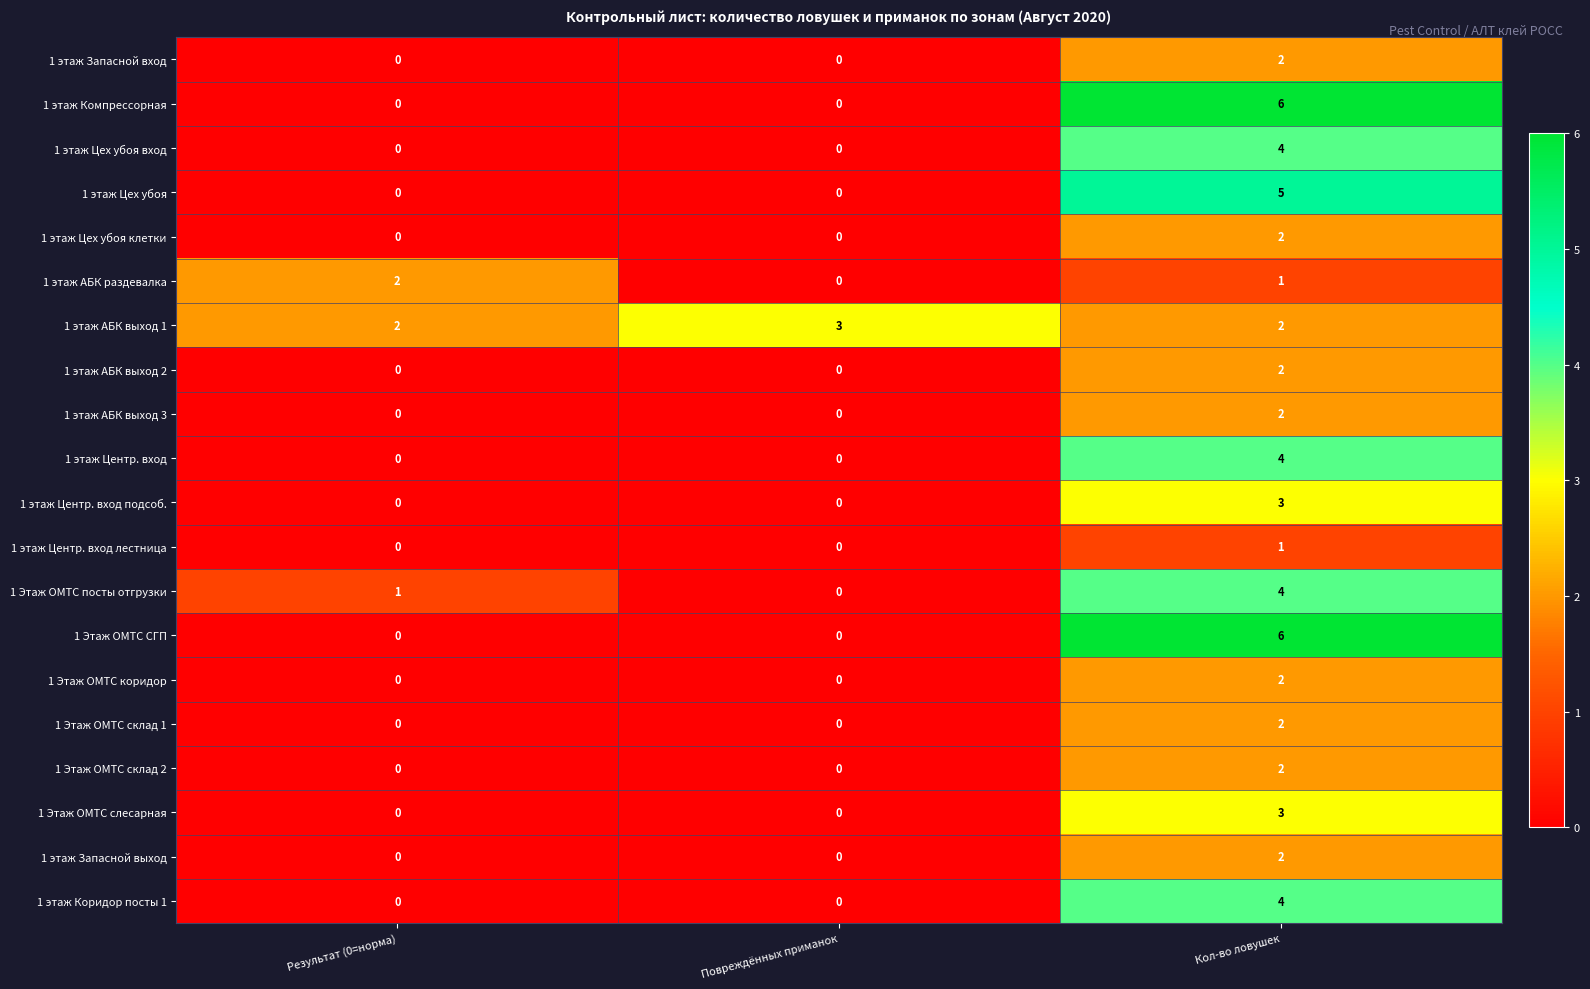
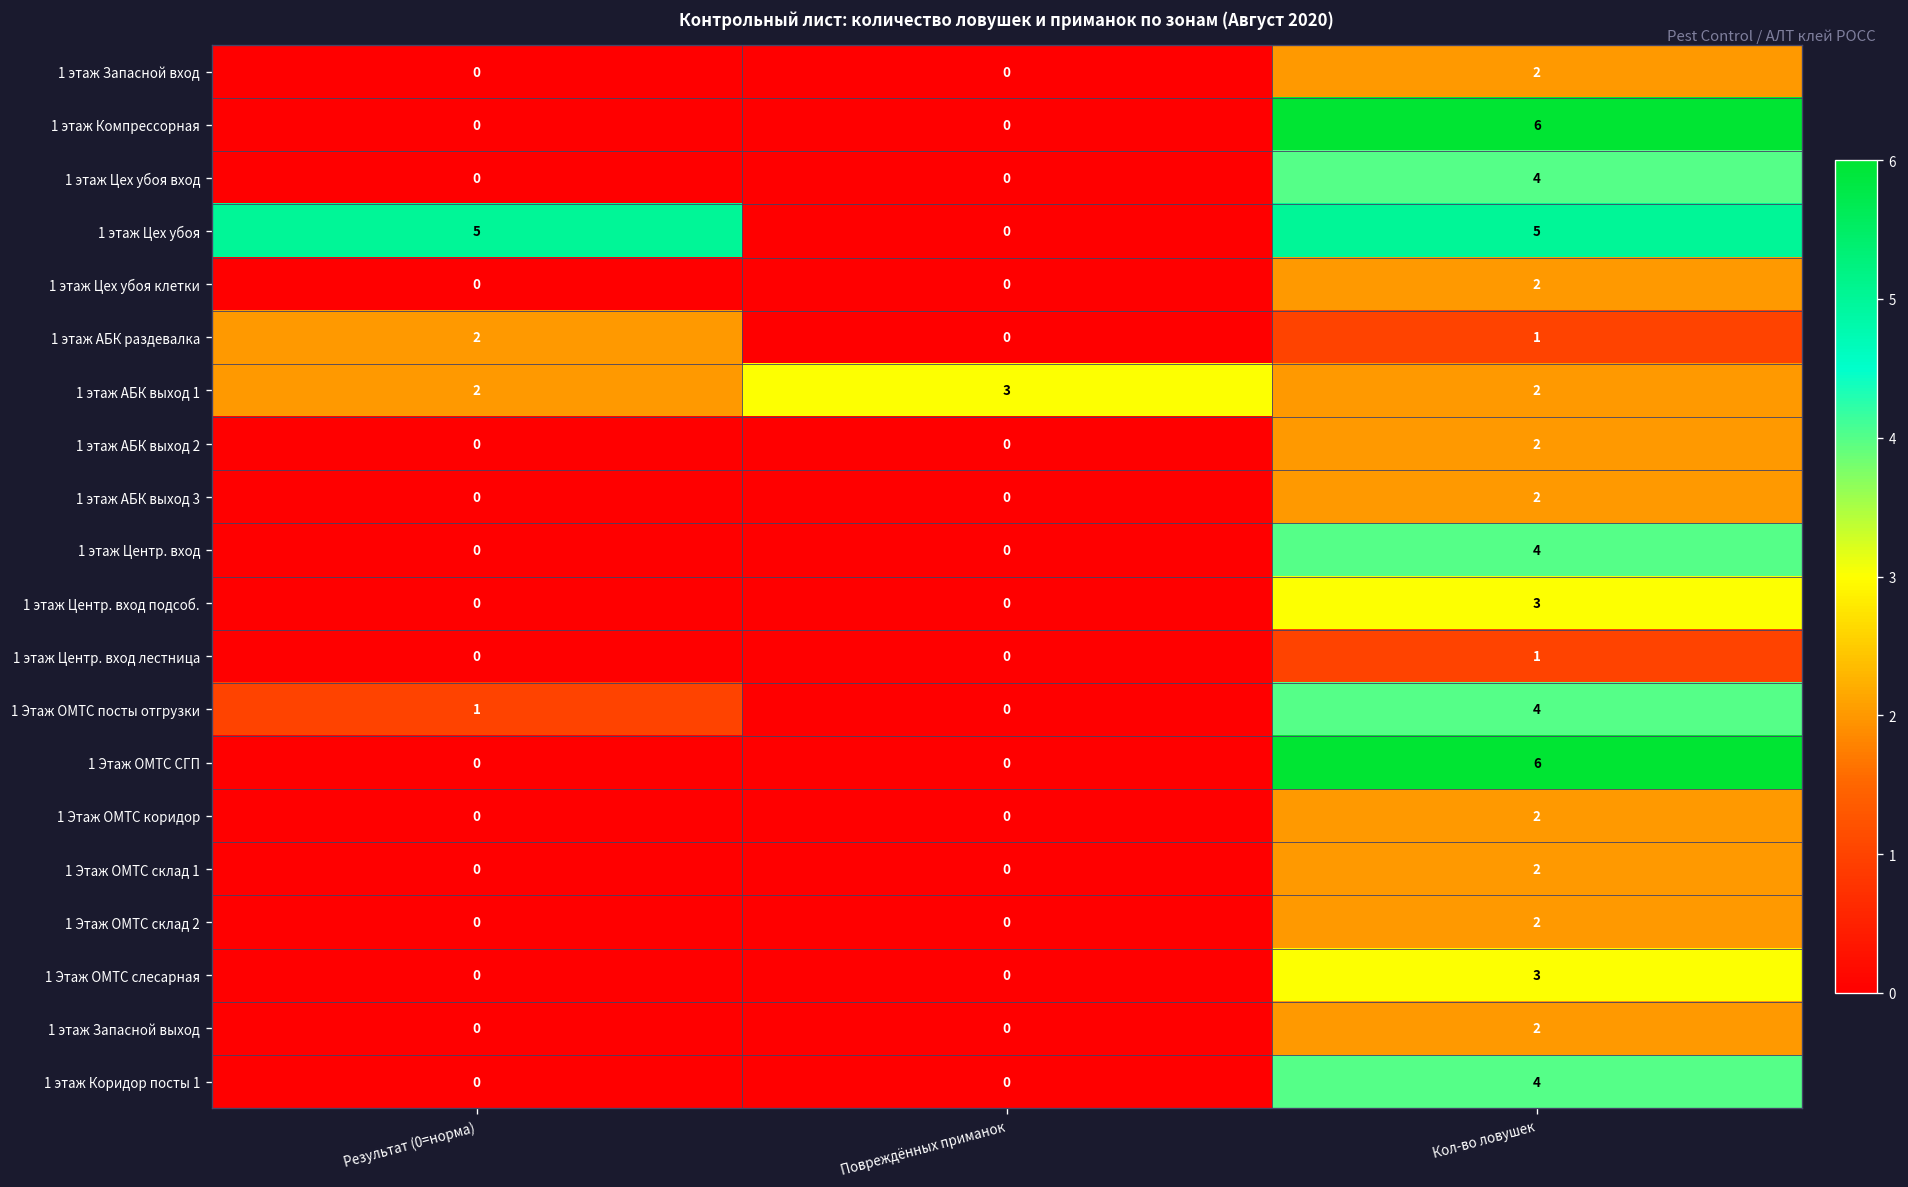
  {
    "1 этаж Запасной вход": {
      "Результат (0=норма)": 0,
      "Повреждённых приманок": 0,
      "Кол-во ловушек": 2
    },
    "1 этаж Компрессорная": {
      "Результат (0=норма)": 0,
      "Повреждённых приманок": 0,
      "Кол-во ловушек": 6
    },
    "1 этаж Цех убоя вход": {
      "Результат (0=норма)": 0,
      "Повреждённых приманок": 0,
      "Кол-во ловушек": 4
    },
    "1 этаж Цех убоя": {
-     "Результат (0=норма)": 0,
+     "Результат (0=норма)": 5,
      "Повреждённых приманок": 0,
      "Кол-во ловушек": 5
    },
    "1 этаж Цех убоя клетки": {
      "Результат (0=норма)": 0,
      "Повреждённых приманок": 0,
      "Кол-во ловушек": 2
    },
    "1 этаж АБК раздевалка": {
      "Результат (0=норма)": 2,
      "Повреждённых приманок": 0,
      "Кол-во ловушек": 1
    },
    "1 этаж АБК выход 1": {
      "Результат (0=норма)": 2,
      "Повреждённых приманок": 3,
      "Кол-во ловушек": 2
    },
    "1 этаж АБК выход 2": {
      "Результат (0=норма)": 0,
      "Повреждённых приманок": 0,
      "Кол-во ловушек": 2
    },
    "1 этаж АБК выход 3": {
      "Результат (0=норма)": 0,
      "Повреждённых приманок": 0,
      "Кол-во ловушек": 2
    },
    "1 этаж Центр. вход": {
      "Результат (0=норма)": 0,
      "Повреждённых приманок": 0,
      "Кол-во ловушек": 4
    },
    "1 этаж Центр. вход подсоб.": {
      "Результат (0=норма)": 0,
      "Повреждённых приманок": 0,
      "Кол-во ловушек": 3
    },
    "1 этаж Центр. вход лестница": {
      "Результат (0=норма)": 0,
      "Повреждённых приманок": 0,
      "Кол-во ловушек": 1
    },
    "1 Этаж ОМТС посты отгрузки": {
      "Результат (0=норма)": 1,
      "Повреждённых приманок": 0,
      "Кол-во ловушек": 4
    },
    "1 Этаж ОМТС СГП": {
      "Результат (0=норма)": 0,
      "Повреждённых приманок": 0,
      "Кол-во ловушек": 6
    },
    "1 Этаж ОМТС коридор": {
      "Результат (0=норма)": 0,
      "Повреждённых приманок": 0,
      "Кол-во ловушек": 2
    },
    "1 Этаж ОМТС склад 1": {
      "Результат (0=норма)": 0,
      "Повреждённых приманок": 0,
      "Кол-во ловушек": 2
    },
    "1 Этаж ОМТС склад 2": {
      "Результат (0=норма)": 0,
      "Повреждённых приманок": 0,
      "Кол-во ловушек": 2
    },
    "1 Этаж ОМТС слесарная": {
      "Результат (0=норма)": 0,
      "Повреждённых приманок": 0,
      "Кол-во ловушек": 3
    },
    "1 этаж Запасной выход": {
      "Результат (0=норма)": 0,
      "Повреждённых приманок": 0,
      "Кол-во ловушек": 2
    },
    "1 этаж Коридор посты 1": {
      "Результат (0=норма)": 0,
      "Повреждённых приманок": 0,
      "Кол-во ловушек": 4
    }
  }
